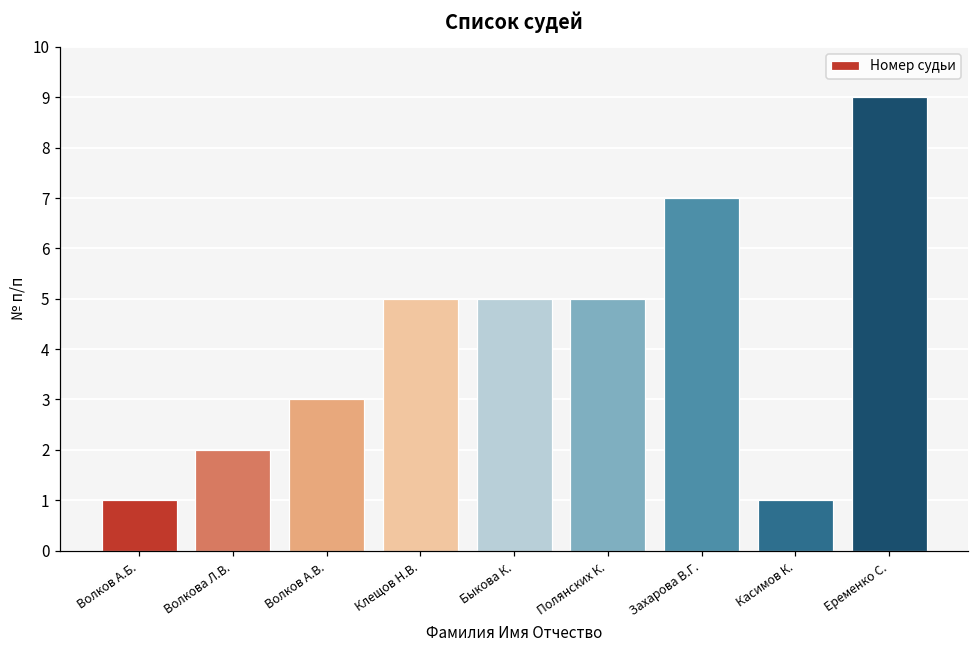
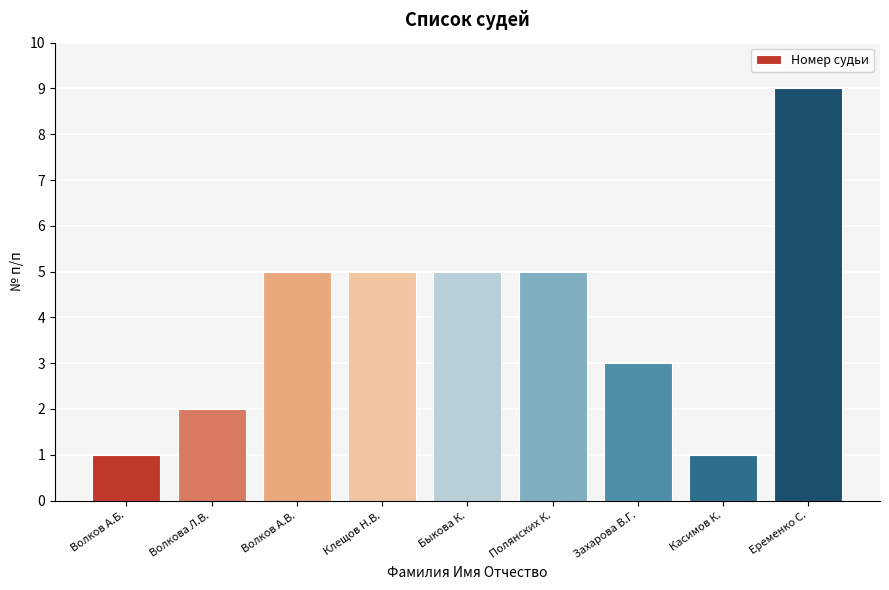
  {
    "Волков А.Б.": 1,
    "Волкова Л.В.": 2,
-   "Волков А.В.": 3,
+   "Волков А.В.": 5,
    "Клещов Н.В.": 5,
    "Быкова К.": 5,
    "Полянских К.": 5,
-   "Захарова В.Г.": 7,
+   "Захарова В.Г.": 3,
    "Касимов К.": 1,
    "Еременко С.": 9
  }
